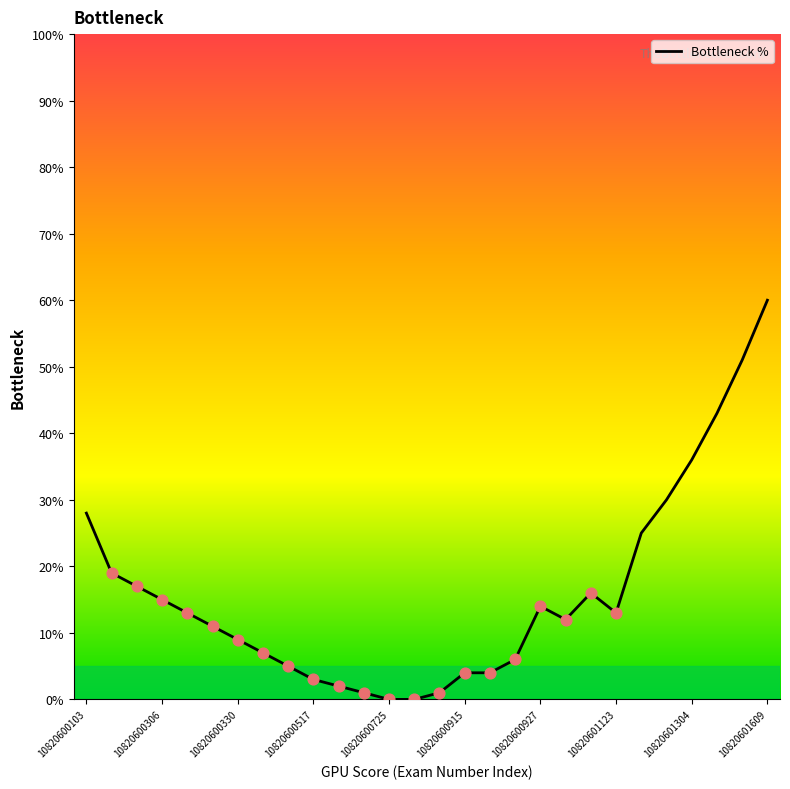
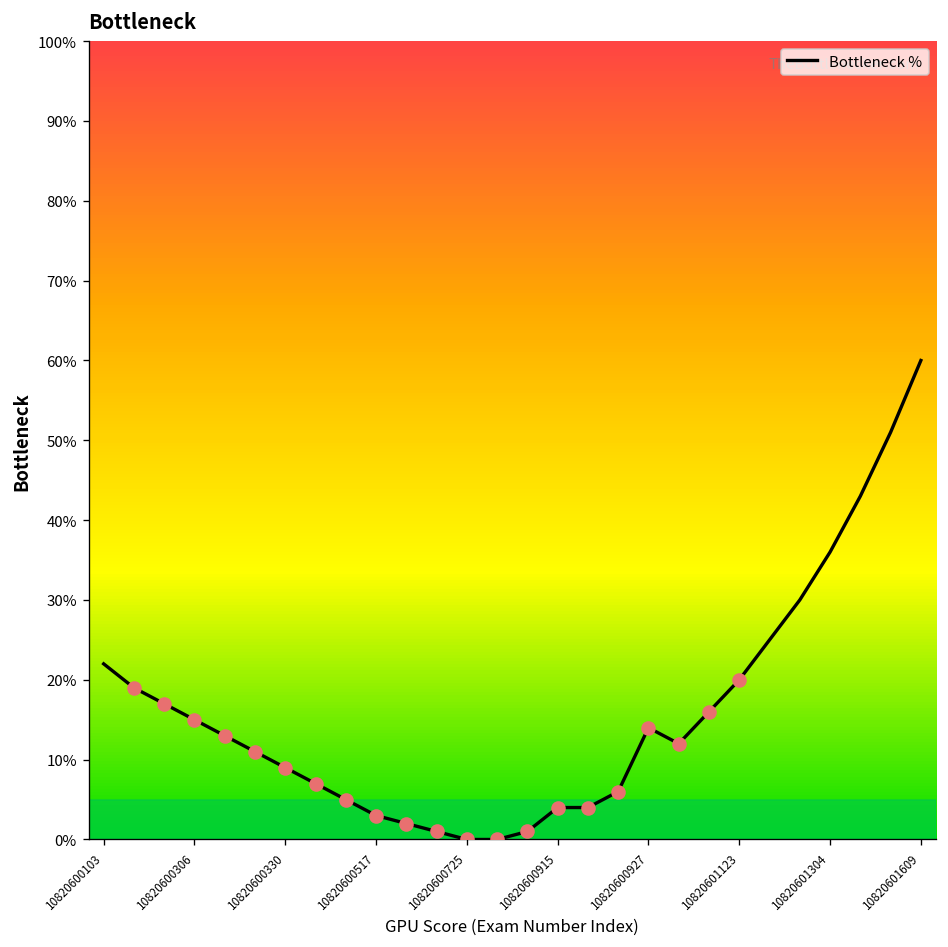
  {
    "Bottleneck %": {
-     "10820600103": "28%",
-     "10820601123": "13%",
+     "10820600103": "22%",
+     "10820601123": "20%",
      "10820601304": "36%",
      "10820601609": "60%"
    }
  }
